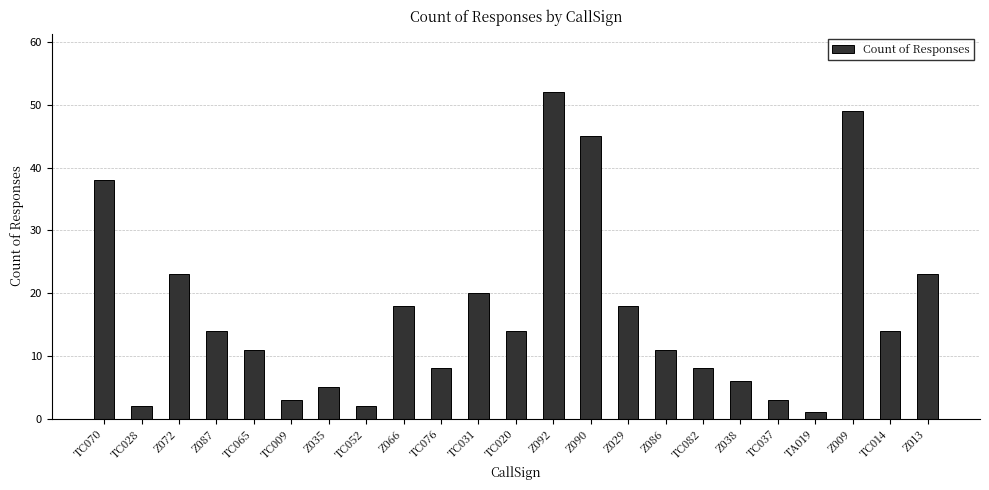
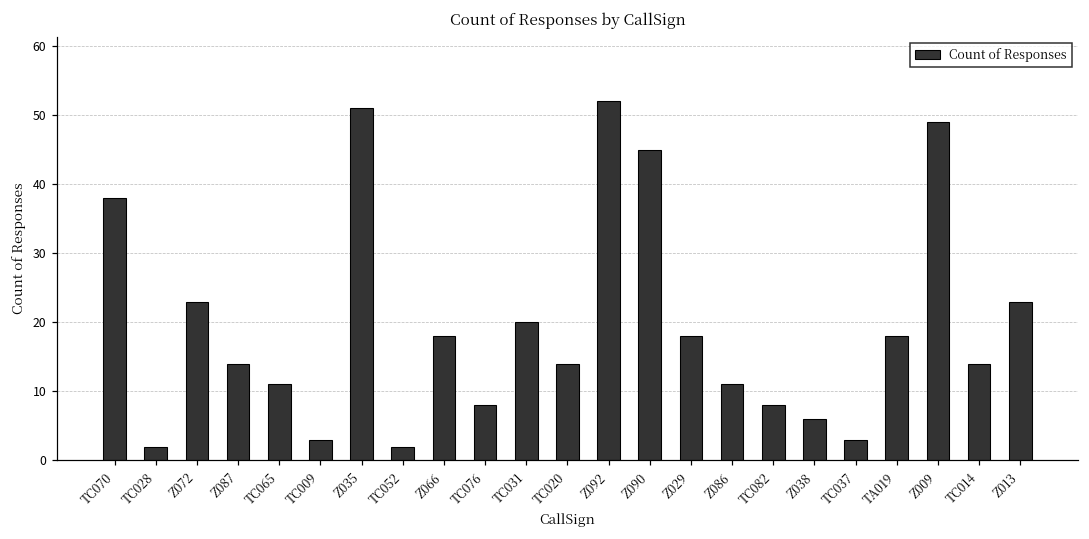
  {
    "TC070": 38,
    "TC028": 2,
    "Z072": 23,
    "Z087": 14,
    "TC065": 11,
    "TC009": 3,
-   "Z035": 5,
+   "Z035": 51,
    "TC052": 2,
    "Z066": 18,
    "TC076": 8,
    "TC031": 20,
    "TC020": 14,
    "Z092": 52,
    "Z090": 45,
    "Z029": 18,
    "Z086": 11,
    "TC082": 8,
    "Z038": 6,
    "TC037": 3,
-   "TA019": 1,
+   "TA019": 18,
    "Z009": 49,
    "TC014": 14,
    "Z013": 23
  }
